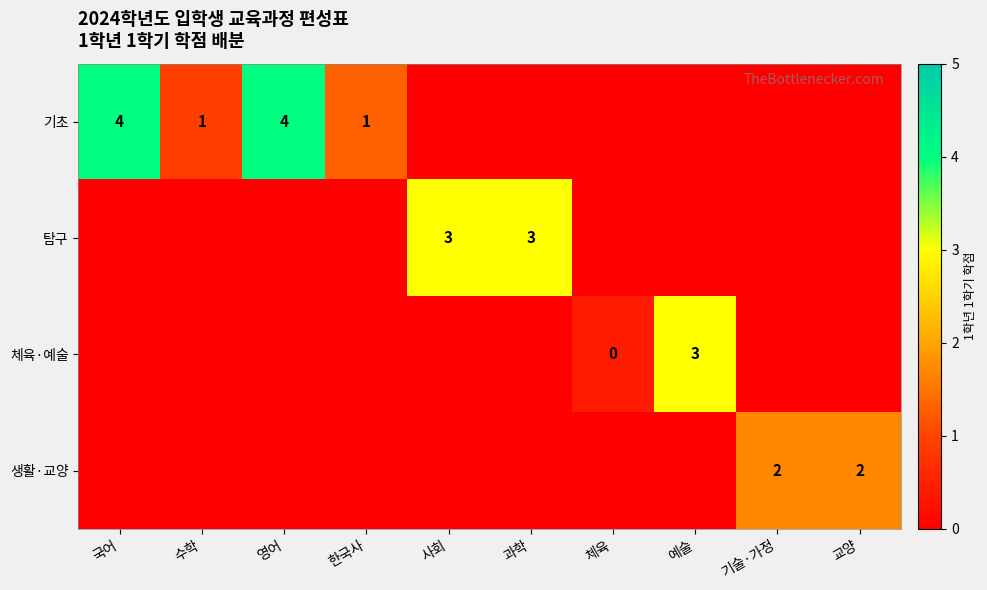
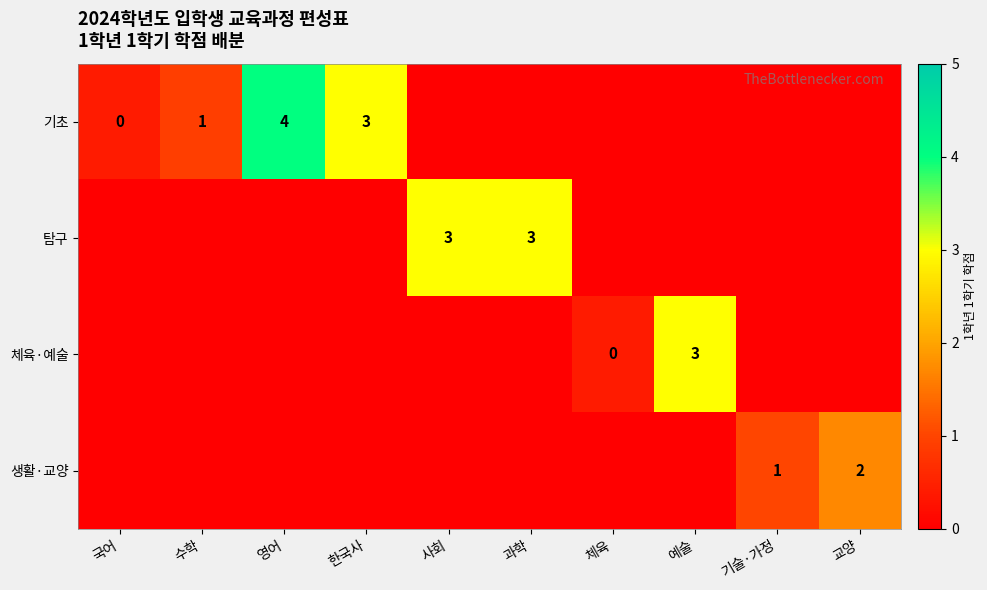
  {
    "기초": {
-     "국어": 4,
+     "국어": 0,
      "수학": 1,
      "영어": 4,
-     "한국사": 1
+     "한국사": 3
    },
    "탐구": {
      "사회": 3,
      "과학": 3
    },
    "체육·예술": {
      "체육": 0,
      "예술": 3
    },
    "생활·교양": {
-     "기술·가정": 2,
+     "기술·가정": 1,
      "교양": 2
    }
  }
